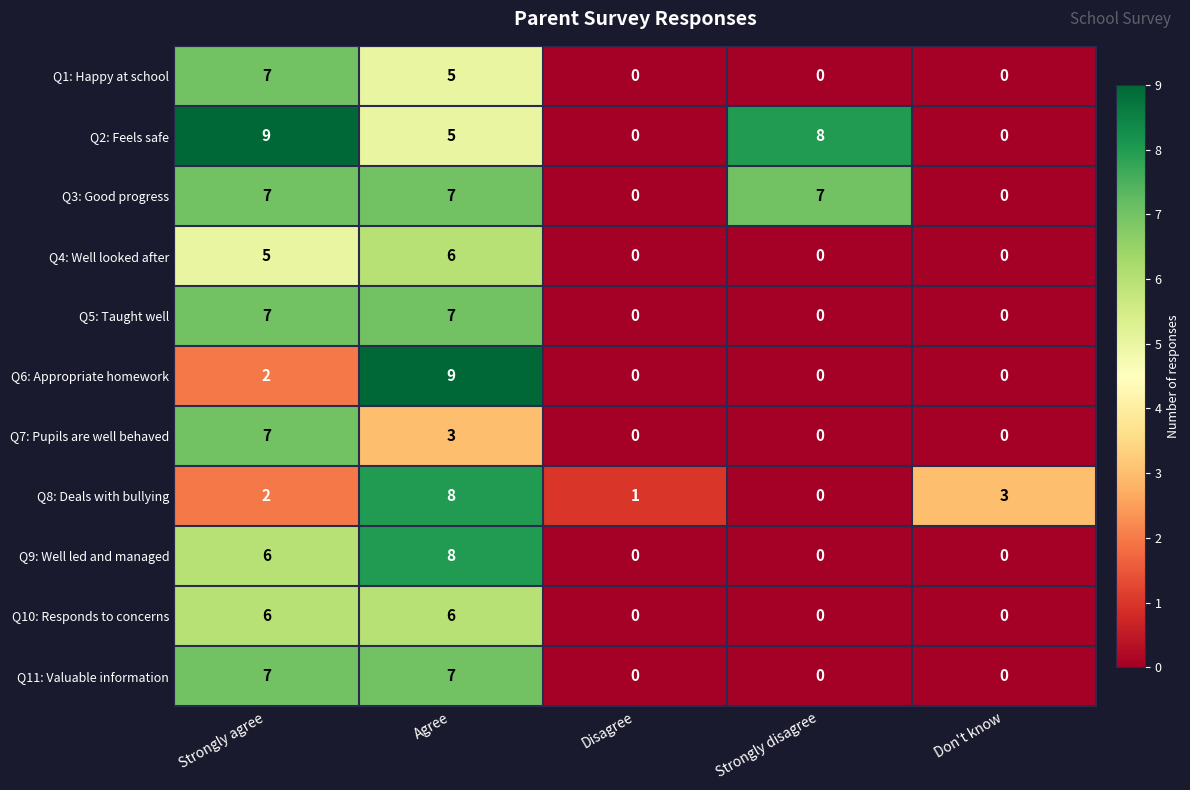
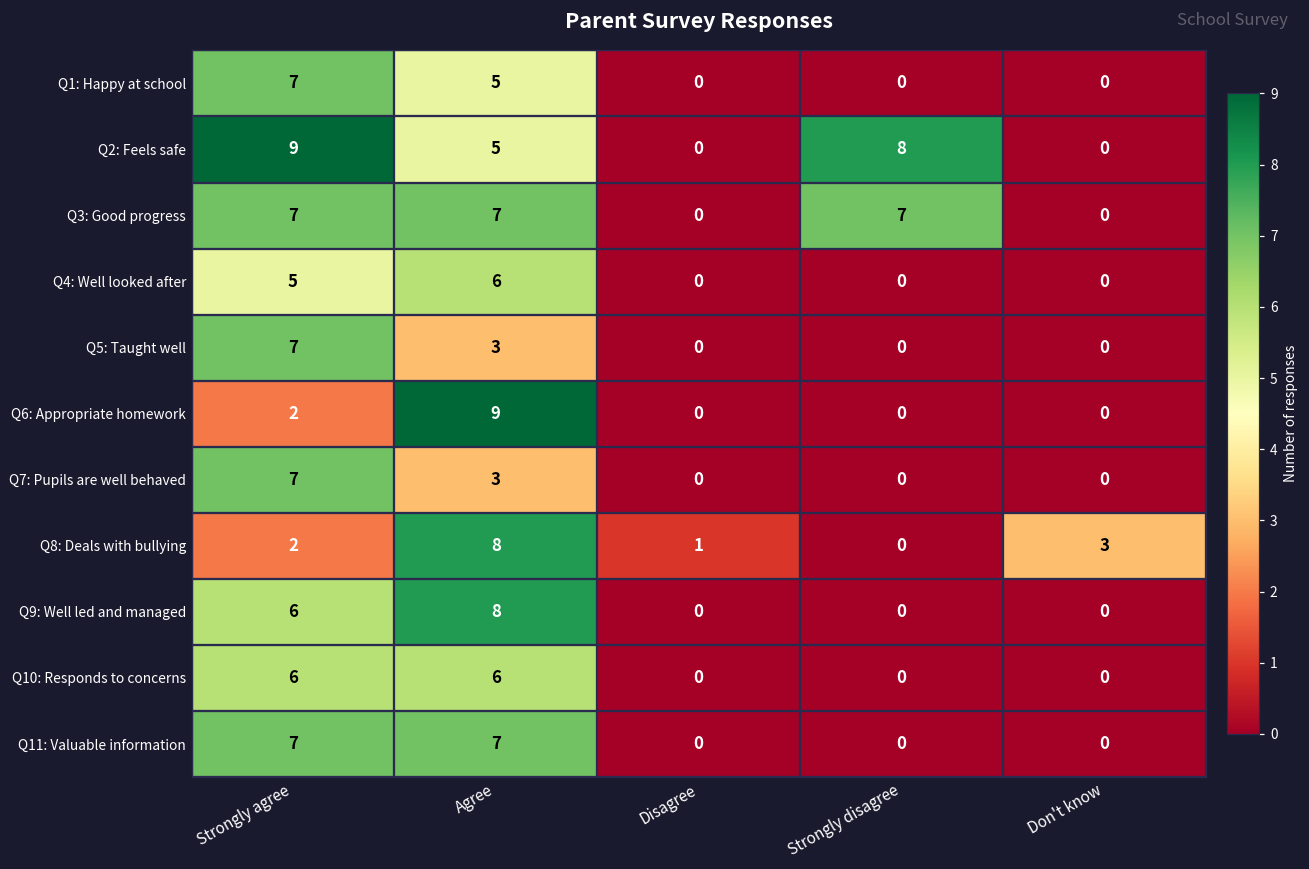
  {
    "Q1: Happy at school": {
      "Strongly agree": 7,
      "Agree": 5,
      "Disagree": 0,
      "Strongly disagree": 0,
      "Don't know": 0
    },
    "Q2: Feels safe": {
      "Strongly agree": 9,
      "Agree": 5,
      "Disagree": 0,
      "Strongly disagree": 8,
      "Don't know": 0
    },
    "Q3: Good progress": {
      "Strongly agree": 7,
      "Agree": 7,
      "Disagree": 0,
      "Strongly disagree": 7,
      "Don't know": 0
    },
    "Q4: Well looked after": {
      "Strongly agree": 5,
      "Agree": 6,
      "Disagree": 0,
      "Strongly disagree": 0,
      "Don't know": 0
    },
    "Q5: Taught well": {
      "Strongly agree": 7,
-     "Agree": 7,
+     "Agree": 3,
      "Disagree": 0,
      "Strongly disagree": 0,
      "Don't know": 0
    },
    "Q6: Appropriate homework": {
      "Strongly agree": 2,
      "Agree": 9,
      "Disagree": 0,
      "Strongly disagree": 0,
      "Don't know": 0
    },
    "Q7: Pupils are well behaved": {
      "Strongly agree": 7,
      "Agree": 3,
      "Disagree": 0,
      "Strongly disagree": 0,
      "Don't know": 0
    },
    "Q8: Deals with bullying": {
      "Strongly agree": 2,
      "Agree": 8,
      "Disagree": 1,
      "Strongly disagree": 0,
      "Don't know": 3
    },
    "Q9: Well led and managed": {
      "Strongly agree": 6,
      "Agree": 8,
      "Disagree": 0,
      "Strongly disagree": 0,
      "Don't know": 0
    },
    "Q10: Responds to concerns": {
      "Strongly agree": 6,
      "Agree": 6,
      "Disagree": 0,
      "Strongly disagree": 0,
      "Don't know": 0
    },
    "Q11: Valuable information": {
      "Strongly agree": 7,
      "Agree": 7,
      "Disagree": 0,
      "Strongly disagree": 0,
      "Don't know": 0
    }
  }
